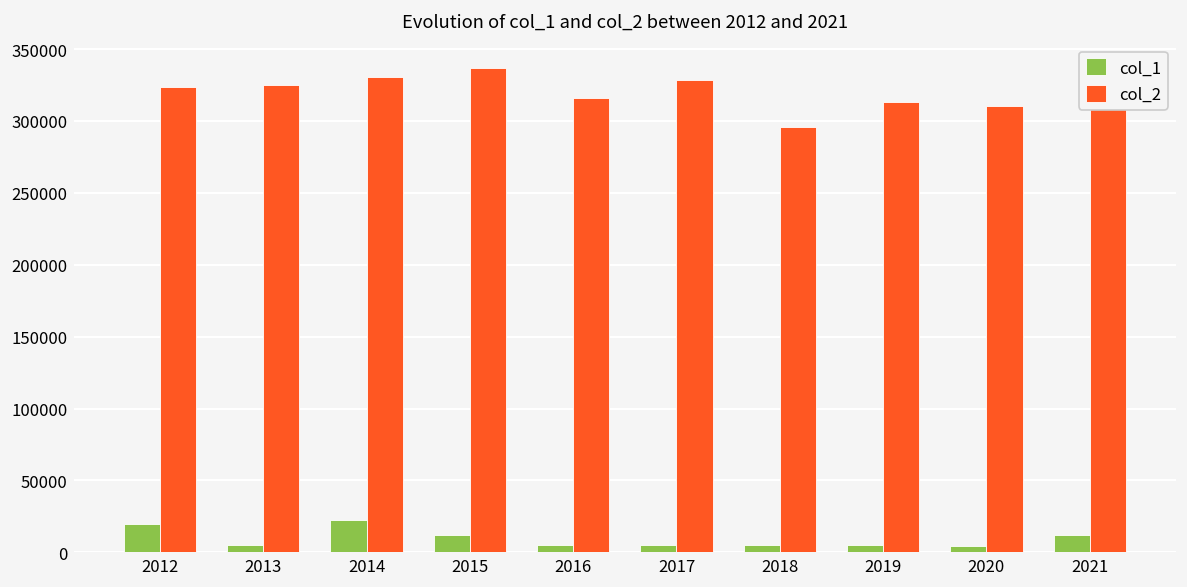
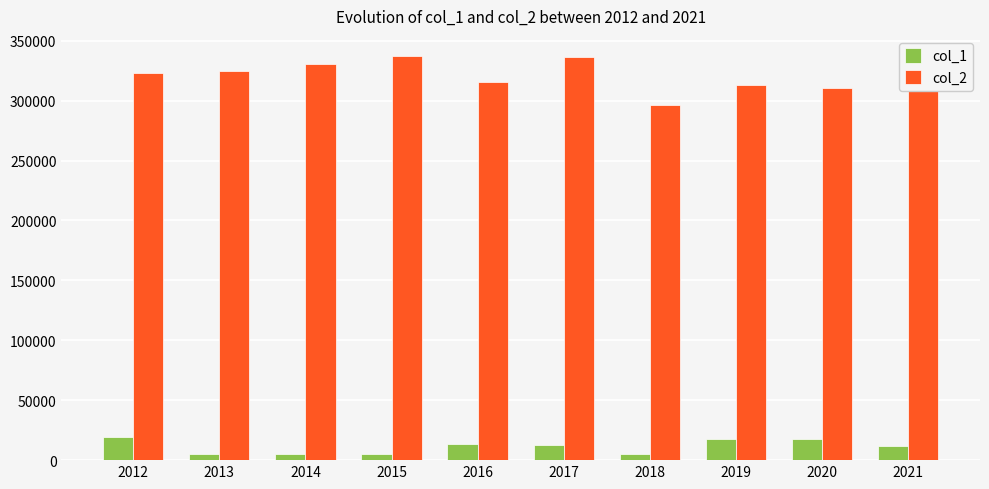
  {
    "col_1": {
      "2012": 19000,
      "2013": 5000,
-     "2014": 23000,
-     "2015": 12000,
-     "2016": 5000,
-     "2017": 5000,
+     "2014": 5000,
+     "2015": 5000,
+     "2016": 13000,
+     "2017": 13000,
      "2018": 5000,
-     "2019": 5000,
-     "2020": 5000,
+     "2019": 17000,
+     "2020": 18000,
      "2021": 12000
    },
    "col_2": {
      "2012": 323000,
      "2013": 325000,
      "2014": 330000,
      "2015": 337000,
      "2016": 316000,
-     "2017": 328000,
+     "2017": 336000,
      "2018": 296000,
      "2019": 313000,
      "2020": 311000
    }
  }
